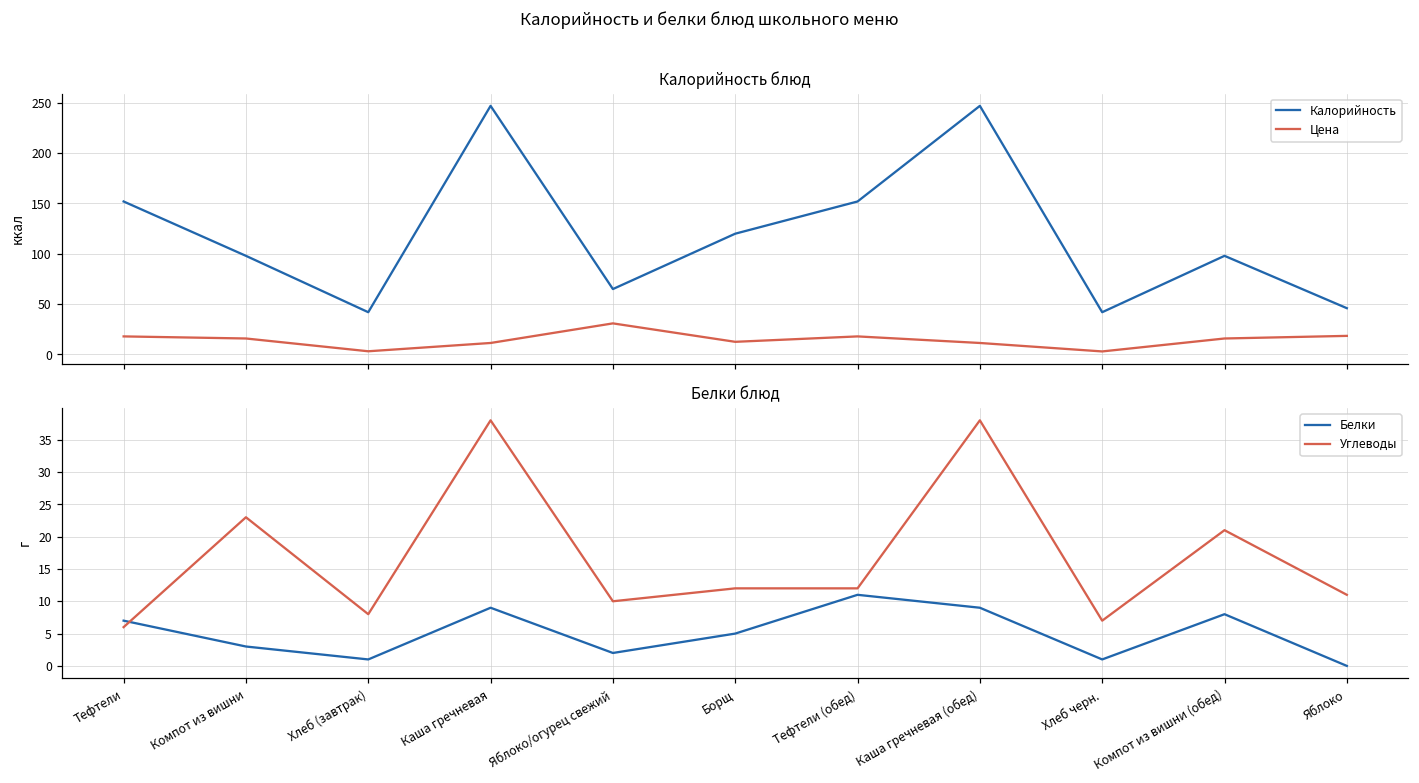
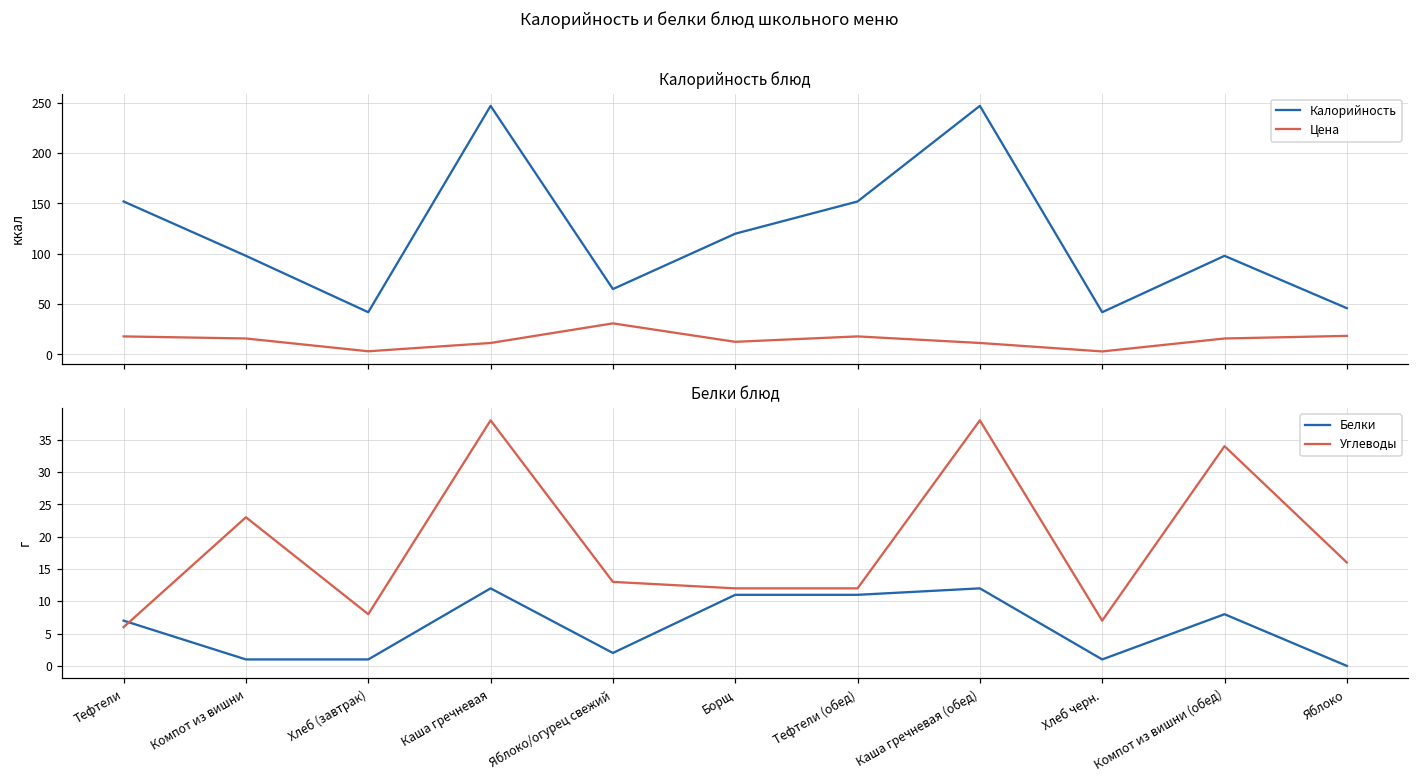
  {
    "Белки блюд": {
      "Белки": {
        "Тефтели": 7,
-       "Компот из вишни": 3,
+       "Компот из вишни": 1,
        "Хлеб (завтрак)": 1,
-       "Каша гречневая": 9,
+       "Каша гречневая": 12,
        "Яблоко/огурец свежий": 2,
-       "Борщ": 5,
+       "Борщ": 11,
        "Тефтели (обед)": 11,
-       "Каша гречневая (обед)": 9,
+       "Каша гречневая (обед)": 12,
        "Хлеб черн.": 1,
        "Компот из вишни (обед)": 8,
        "Яблоко": 0
      },
      "Углеводы": {
        "Тефтели": 6,
        "Компот из вишни": 23,
        "Хлеб (завтрак)": 8,
        "Каша гречневая": 38,
-       "Яблоко/огурец свежий": 10,
+       "Яблоко/огурец свежий": 13,
        "Борщ": 12,
        "Тефтели (обед)": 12,
        "Каша гречневая (обед)": 38,
        "Хлеб черн.": 7,
-       "Компот из вишни (обед)": 21,
-       "Яблоко": 11
+       "Компот из вишни (обед)": 34,
+       "Яблоко": 16
      }
    }
  }
